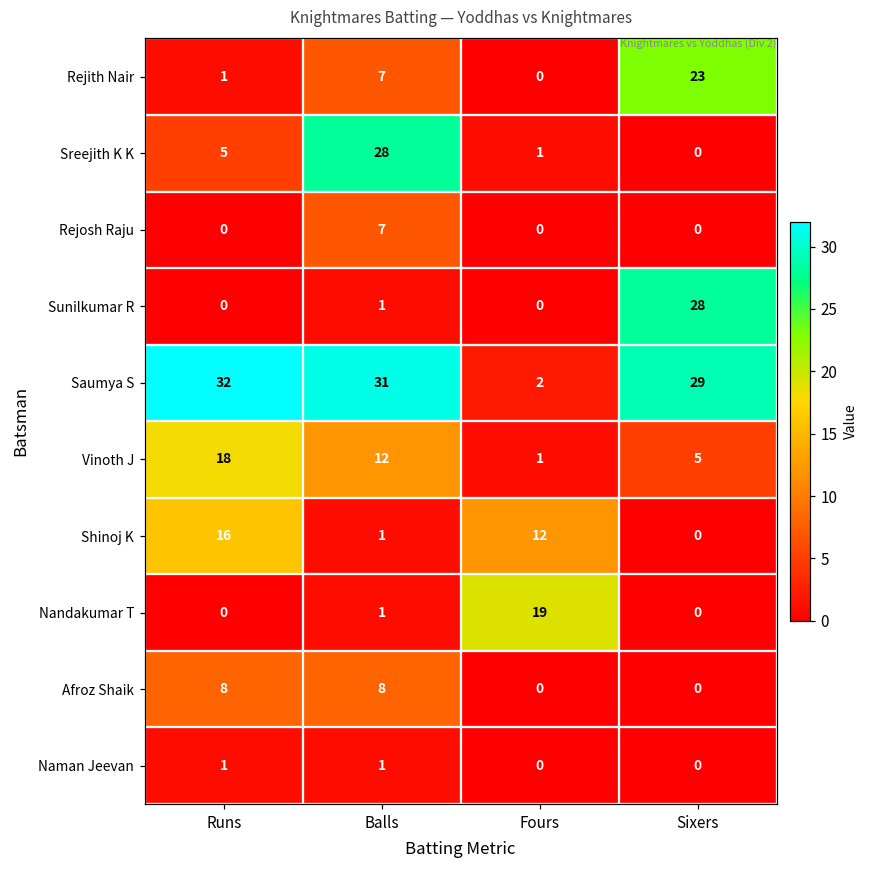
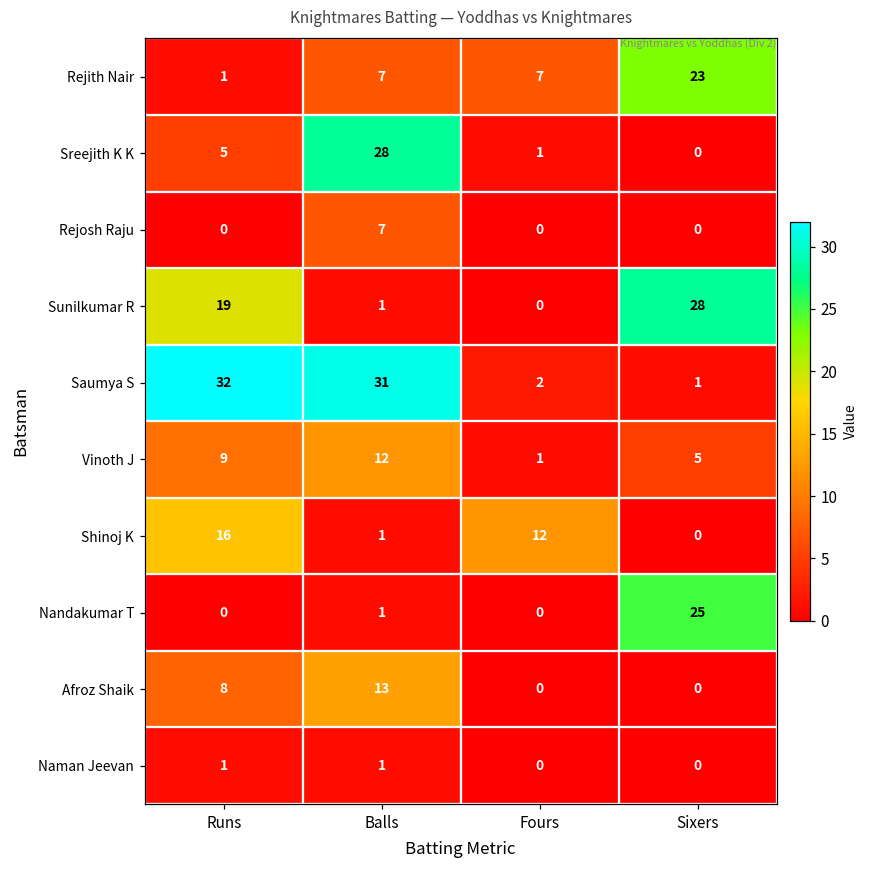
  {
    "Rejith Nair": {
      "Runs": 1,
      "Balls": 7,
-     "Fours": 0
+     "Fours": 7
    },
    "Sreejith K K": {
      "Runs": 5,
      "Balls": 28,
      "Fours": 1,
      "Sixers": 0
    },
    "Rejosh Raju": {
      "Runs": 0,
      "Balls": 7,
      "Fours": 0,
      "Sixers": 0
    },
    "Sunilkumar R": {
-     "Runs": 0,
+     "Runs": 19,
      "Balls": 1,
      "Fours": 0,
      "Sixers": 28
    },
    "Saumya S": {
      "Runs": 32,
      "Balls": 31,
      "Fours": 2,
-     "Sixers": 29
+     "Sixers": 1
    },
    "Vinoth J": {
-     "Runs": 18,
+     "Runs": 9,
      "Balls": 12,
      "Fours": 1,
      "Sixers": 5
    },
    "Shinoj K": {
      "Runs": 16,
      "Balls": 1,
      "Fours": 12,
      "Sixers": 0
    },
    "Nandakumar T": {
      "Runs": 0,
      "Balls": 1,
-     "Fours": 19,
-     "Sixers": 0
+     "Fours": 0,
+     "Sixers": 25
    },
    "Afroz Shaik": {
      "Runs": 8,
-     "Balls": 8,
+     "Balls": 13,
      "Fours": 0,
      "Sixers": 0
    },
    "Naman Jeevan": {
      "Runs": 1,
      "Balls": 1,
      "Fours": 0,
      "Sixers": 0
    }
  }
